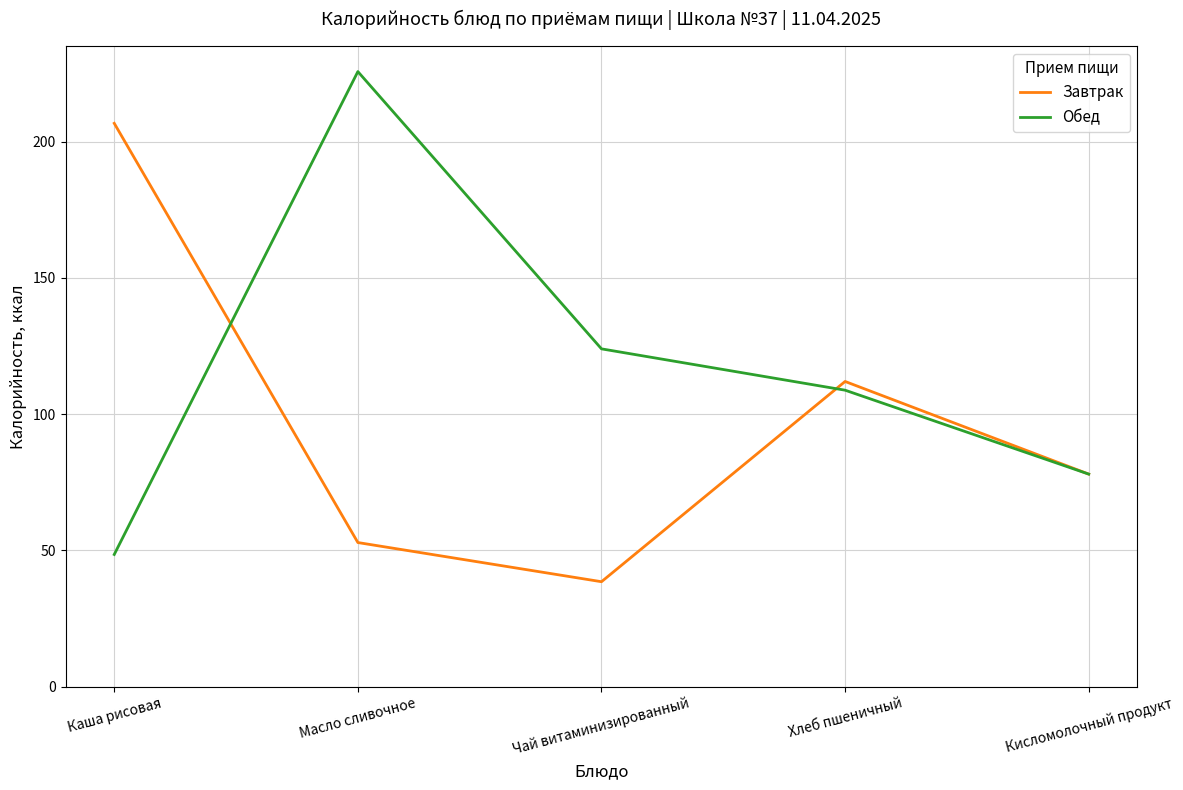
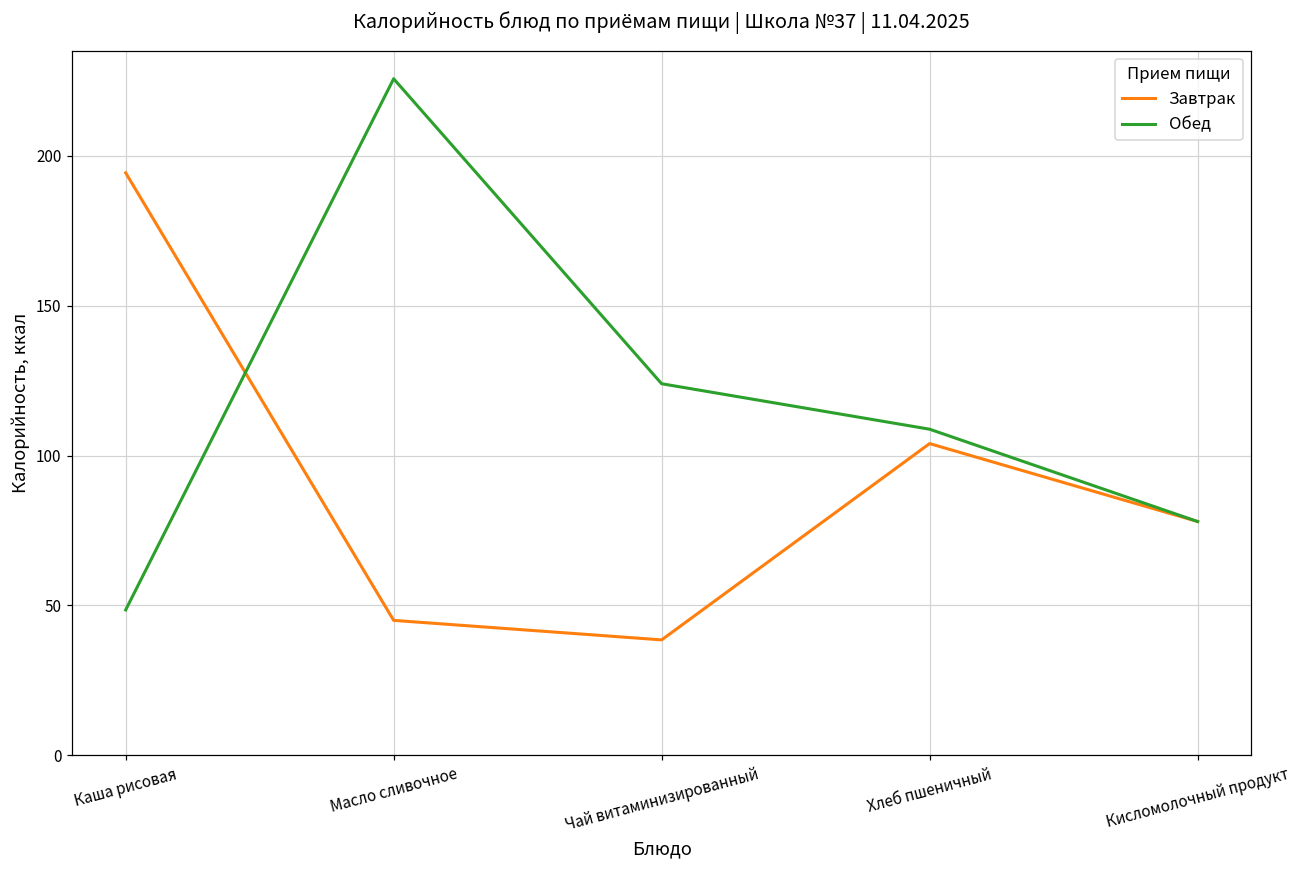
  {
    "Завтрак": {
-     "Каша рисовая": 207,
-     "Масло сливочное": 53,
+     "Каша рисовая": 194,
+     "Масло сливочное": 45,
      "Чай витаминизированный": 39,
-     "Хлеб пшеничный": 112
+     "Хлеб пшеничный": 104
    },
    "Обед": {
      "Каша рисовая": 49,
      "Масло сливочное": 226,
      "Чай витаминизированный": 124,
      "Хлеб пшеничный": 109
    }
  }
